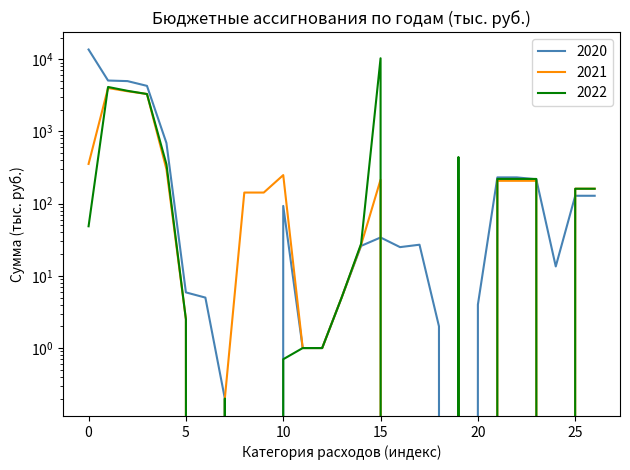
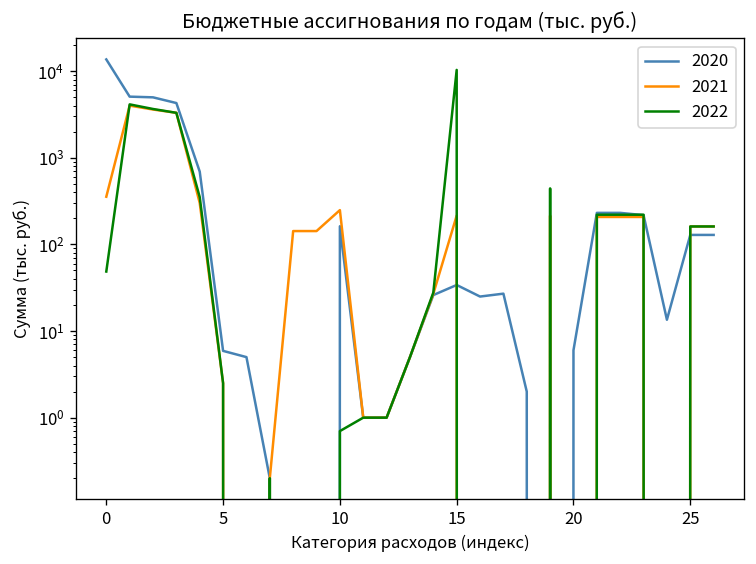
  {
    "2020": {
      "0": 14000,
      "5": 6,
-     "10": 90,
+     "10": 160,
      "15": 30,
-     "20": 4,
+     "20": 6,
      "25": 130
    },
    "2021": {
      "0": 400,
      "10": 250,
      "15": 210
    },
    "2022": {
      "0": 50,
      "10": 0.7,
      "15": 10000
    }
  }
